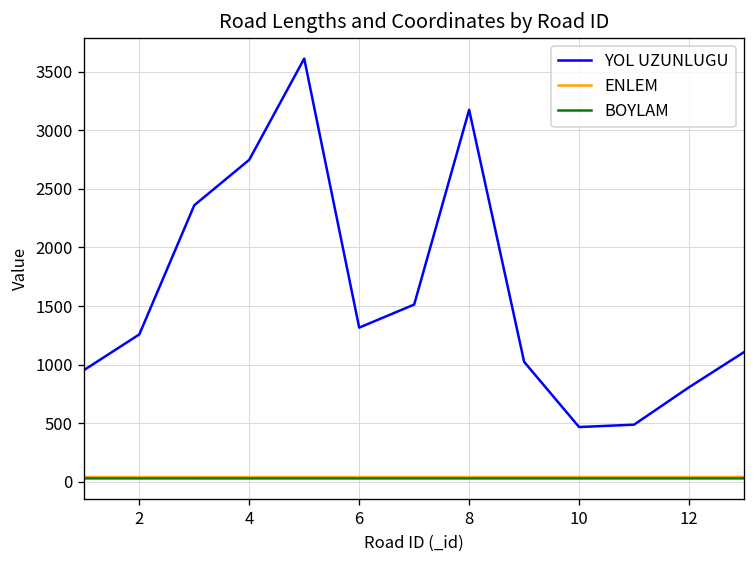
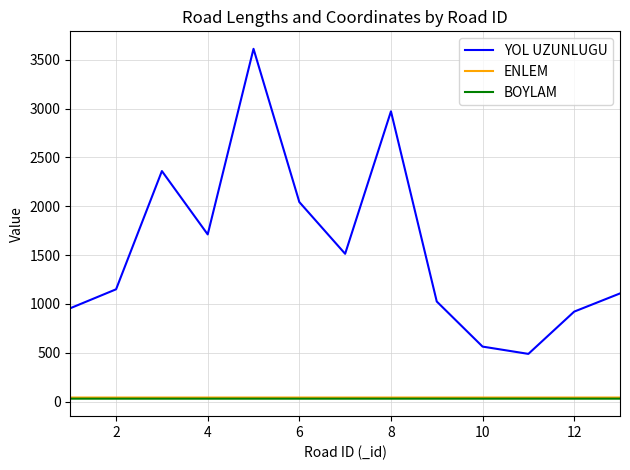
  {
    "YOL UZUNLUGU": {
-     "2": 1300,
-     "4": 2700,
-     "6": 1300,
-     "8": 3200,
-     "10": 500,
-     "12": 800
+     "2": 1100,
+     "4": 1700,
+     "6": 2000,
+     "8": 3000,
+     "10": 600,
+     "12": 900
    }
  }
